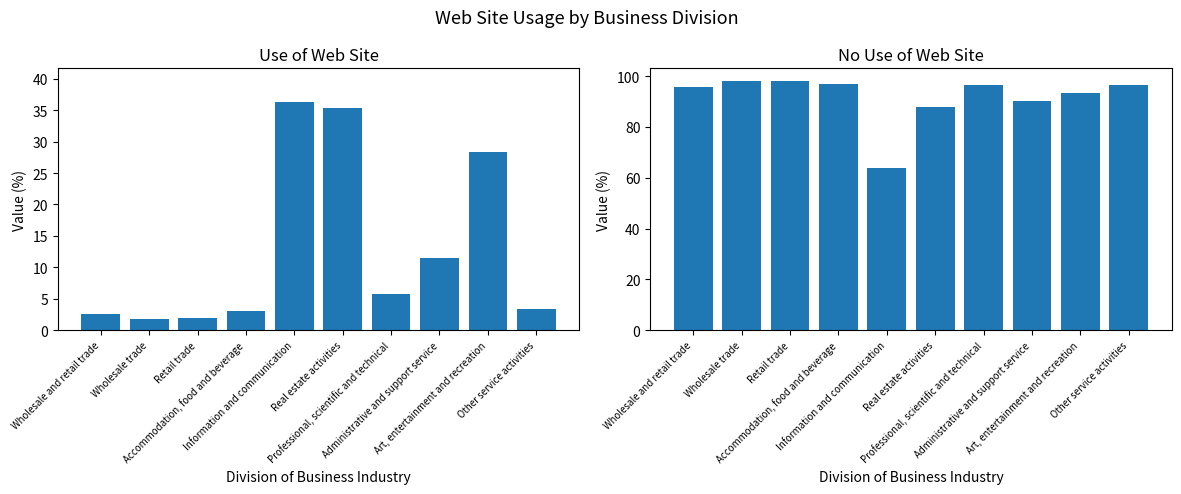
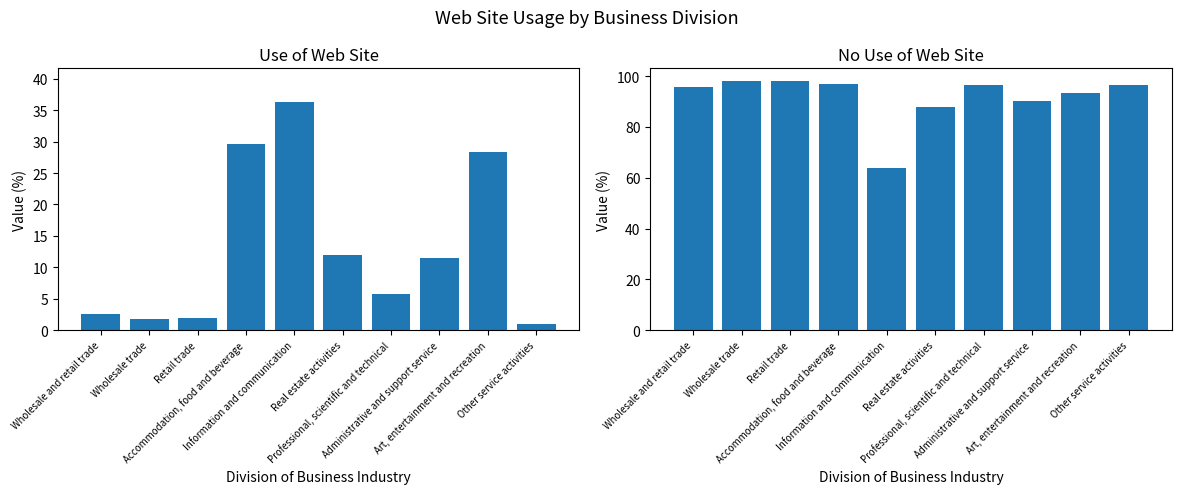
  {
    "Use of Web Site": {
      "Wholesale and retail trade": 3,
      "Wholesale trade": 2,
      "Retail trade": 2,
-     "Accommodation, food and beverage": 3,
+     "Accommodation, food and beverage": 30,
      "Information and communication": 36,
-     "Real estate activities": 35,
+     "Real estate activities": 12,
      "Professional, scientific and technical": 6,
      "Administrative and support service": 12,
      "Art, entertainment and recreation": 28,
-     "Other service activities": 3
+     "Other service activities": 1
    },
    "No Use of Web Site": {
      "Wholesale and retail trade": 96,
      "Wholesale trade": 98,
      "Retail trade": 98,
      "Accommodation, food and beverage": 97,
      "Information and communication": 64,
      "Real estate activities": 88,
      "Professional, scientific and technical": 96,
      "Administrative and support service": 90,
      "Art, entertainment and recreation": 94,
      "Other service activities": 97
    }
  }
